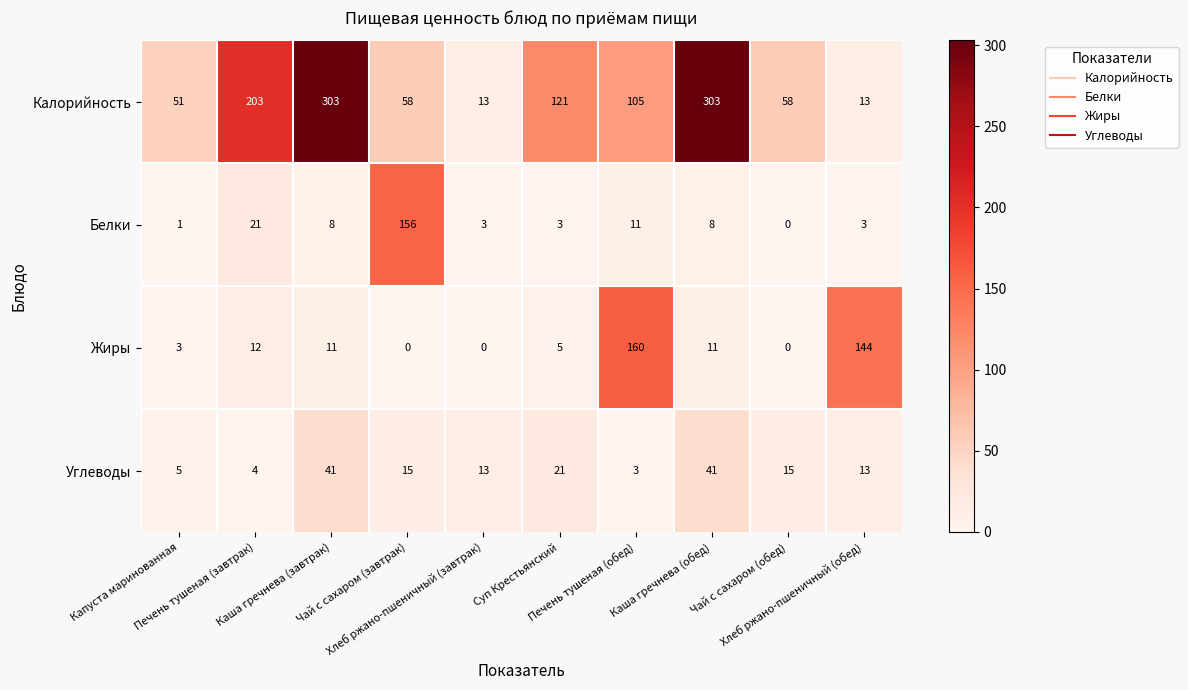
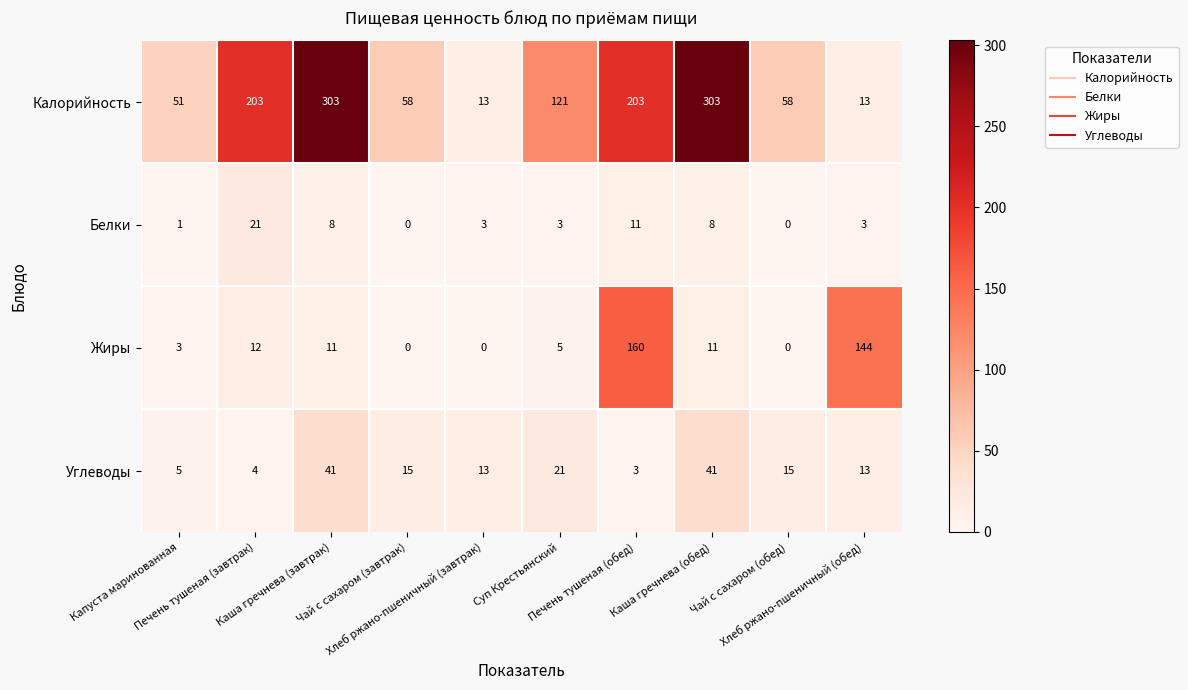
  {
    "Калорийность": {
      "Капуста маринованная": 51,
      "Печень тушеная (завтрак)": 203,
      "Каша гречнева (завтрак)": 303,
      "Чай с сахаром (завтрак)": 58,
      "Хлеб ржано-пшеничный (завтрак)": 13,
      "Суп Крестьянский": 121,
-     "Печень тушеная (обед)": 105,
+     "Печень тушеная (обед)": 203,
      "Каша гречнева (обед)": 303,
      "Чай с сахаром (обед)": 58,
      "Хлеб ржано-пшеничный (обед)": 13
    },
    "Белки": {
      "Капуста маринованная": 1,
      "Печень тушеная (завтрак)": 21,
      "Каша гречнева (завтрак)": 8,
-     "Чай с сахаром (завтрак)": 156,
+     "Чай с сахаром (завтрак)": 0,
      "Хлеб ржано-пшеничный (завтрак)": 3,
      "Суп Крестьянский": 3,
      "Печень тушеная (обед)": 11,
      "Каша гречнева (обед)": 8,
      "Чай с сахаром (обед)": 0,
      "Хлеб ржано-пшеничный (обед)": 3
    },
    "Жиры": {
      "Капуста маринованная": 3,
      "Печень тушеная (завтрак)": 12,
      "Каша гречнева (завтрак)": 11,
      "Чай с сахаром (завтрак)": 0,
      "Хлеб ржано-пшеничный (завтрак)": 0,
      "Суп Крестьянский": 5,
      "Печень тушеная (обед)": 160,
      "Каша гречнева (обед)": 11,
      "Чай с сахаром (обед)": 0,
      "Хлеб ржано-пшеничный (обед)": 144
    },
    "Углеводы": {
      "Капуста маринованная": 5,
      "Печень тушеная (завтрак)": 4,
      "Каша гречнева (завтрак)": 41,
      "Чай с сахаром (завтрак)": 15,
      "Хлеб ржано-пшеничный (завтрак)": 13,
      "Суп Крестьянский": 21,
      "Печень тушеная (обед)": 3,
      "Каша гречнева (обед)": 41,
      "Чай с сахаром (обед)": 15,
      "Хлеб ржано-пшеничный (обед)": 13
    }
  }
